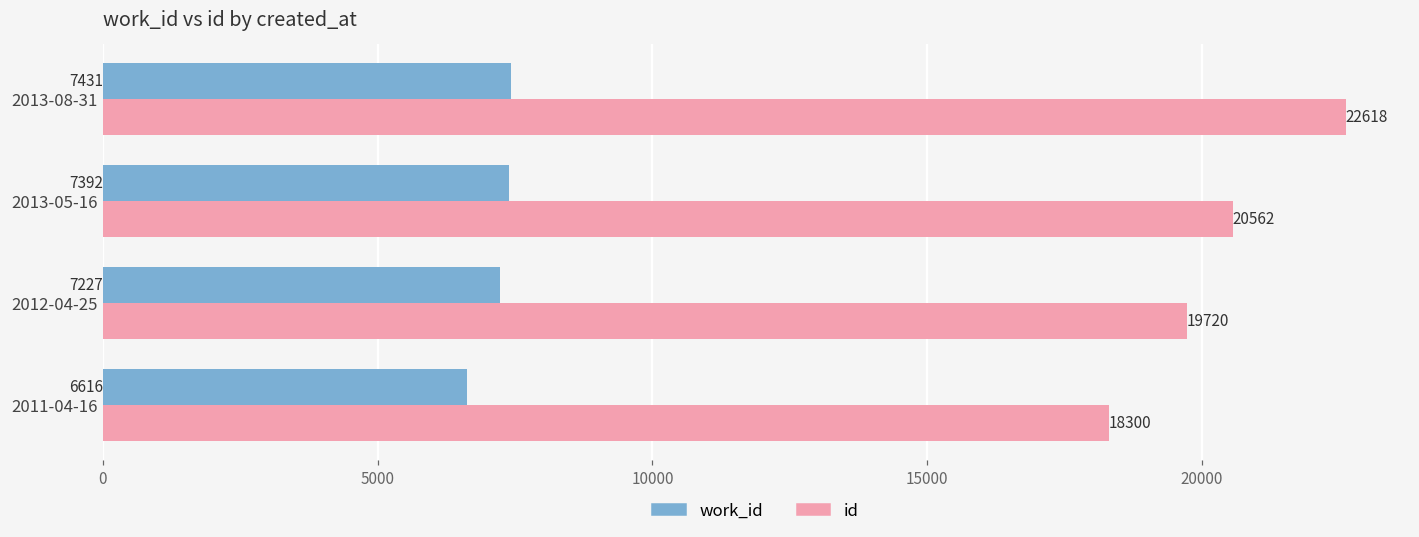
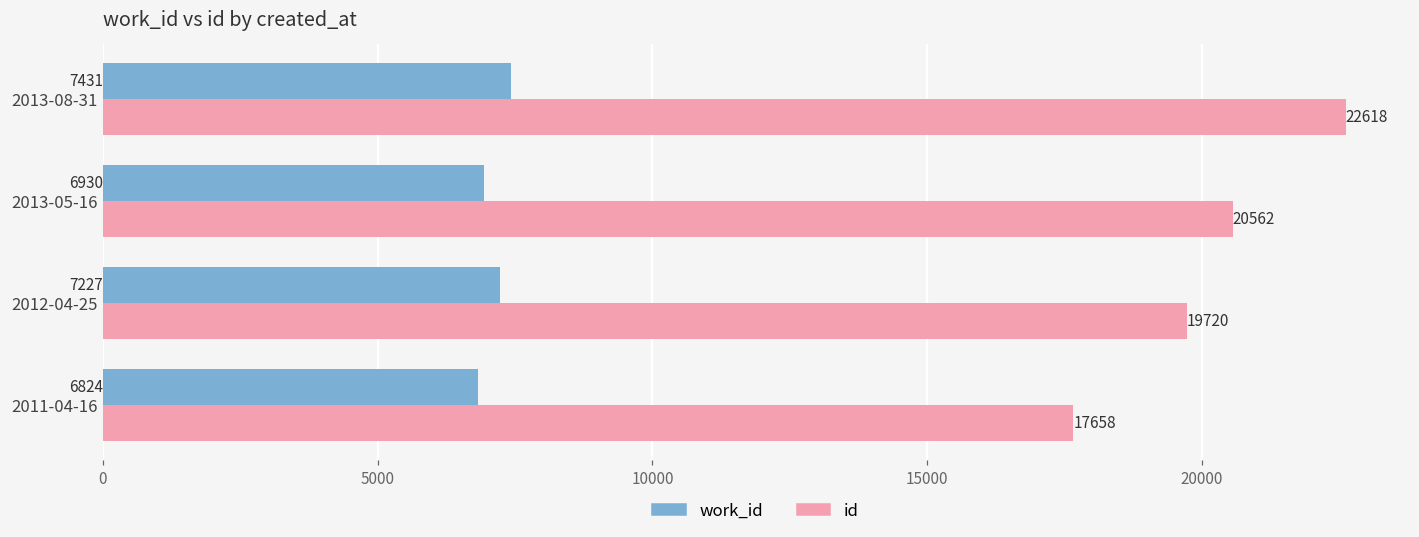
  {
    "work_id": {
-     "2013-05-16": 7392,
-     "2011-04-16": 6616
+     "2013-05-16": 6930,
+     "2011-04-16": 6824
    },
    "id": {
      "2013-08-31": 22618,
      "2013-05-16": 20562,
      "2012-04-25": 19720,
-     "2011-04-16": 18300
+     "2011-04-16": 17658
    }
  }
